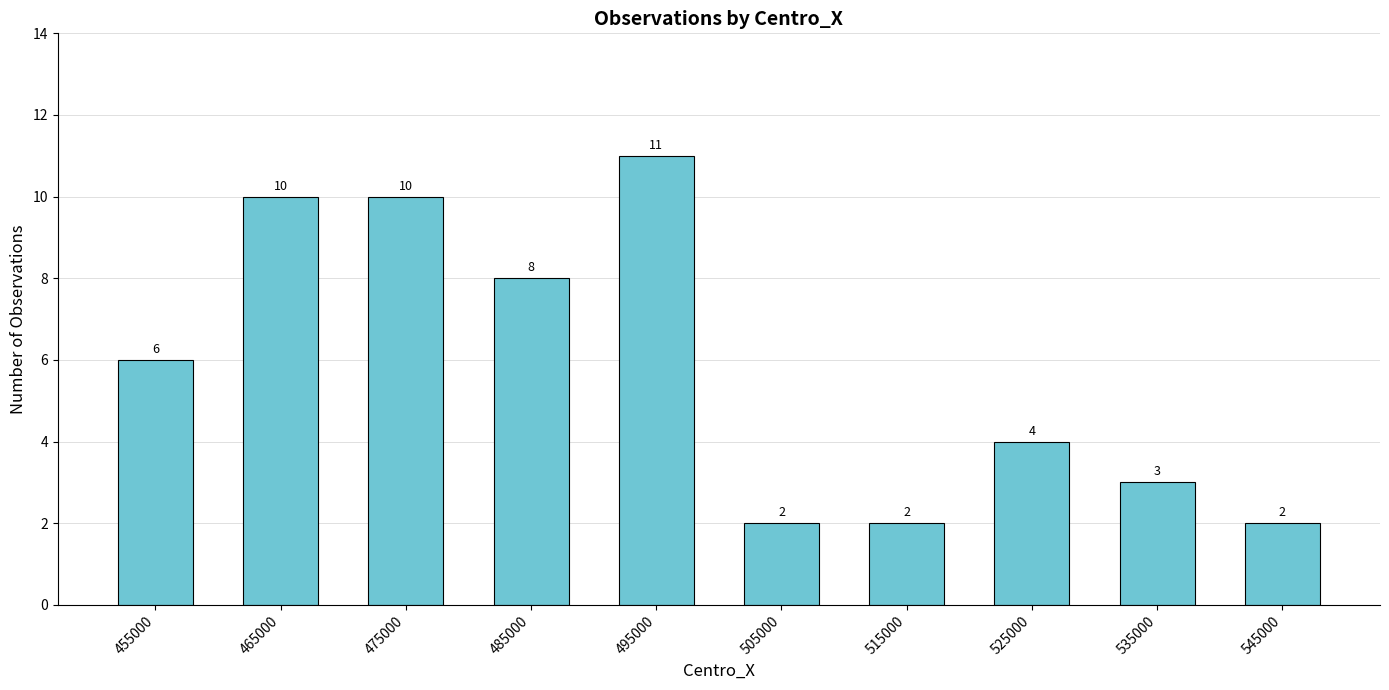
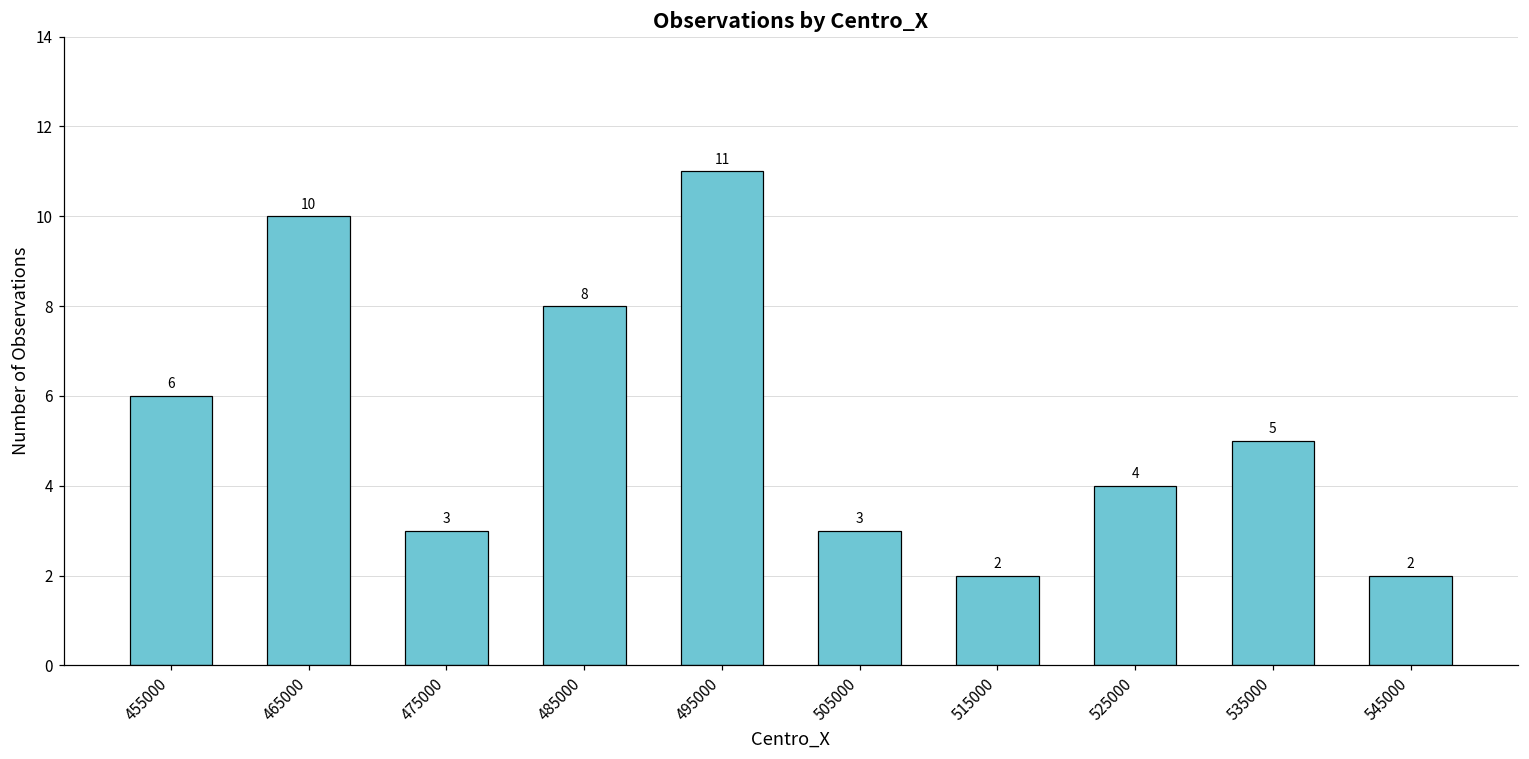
  {
    "455000": 6,
    "465000": 10,
-   "475000": 10,
+   "475000": 3,
    "485000": 8,
    "495000": 11,
-   "505000": 2,
+   "505000": 3,
    "515000": 2,
    "525000": 4,
-   "535000": 3,
+   "535000": 5,
    "545000": 2
  }
